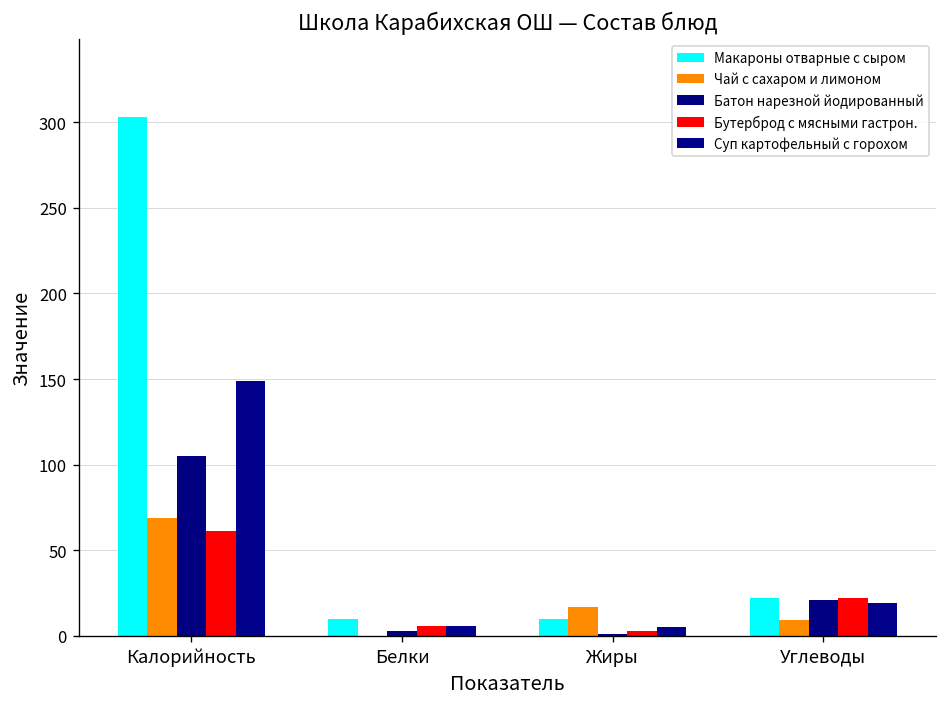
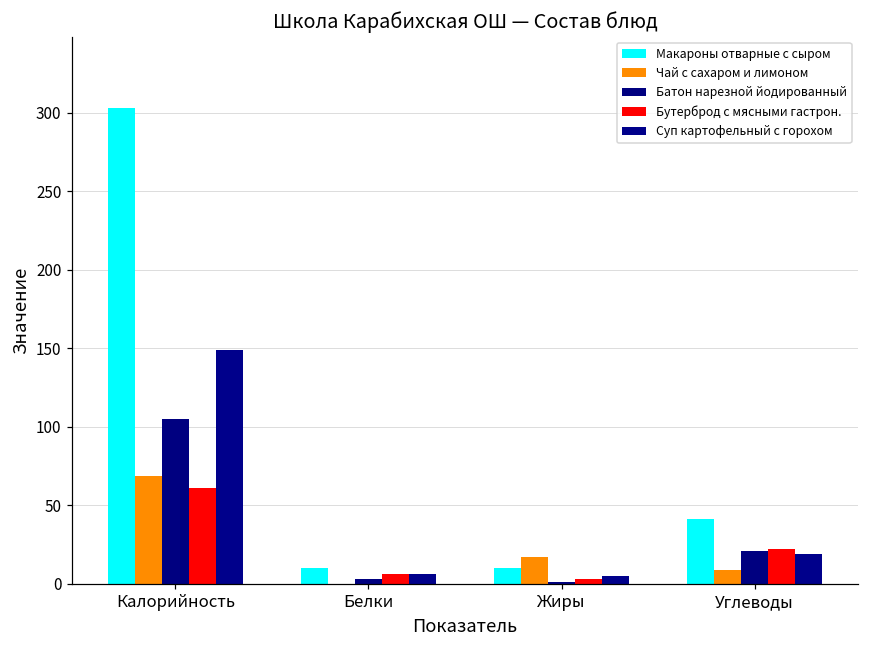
  {
    "Макароны отварные с сыром": {
      "Калорийность": 303,
      "Белки": 10,
      "Жиры": 10,
-     "Углеводы": 22
+     "Углеводы": 41
    },
    "Чай с сахаром и лимоном": {
      "Калорийность": 69,
      "Белки": 0,
      "Жиры": 17,
      "Углеводы": 9
    },
    "Бутерброд с мясными гастрон.": {
      "Калорийность": 61,
      "Белки": 6,
      "Жиры": 3,
      "Углеводы": 22
    }
  }
